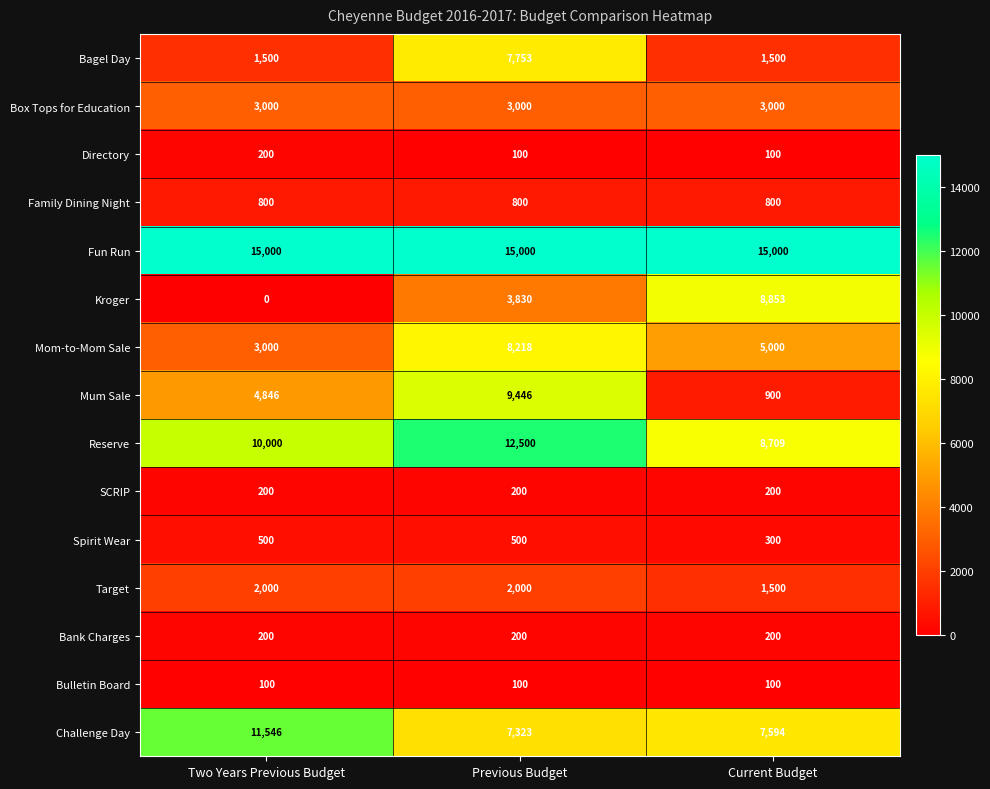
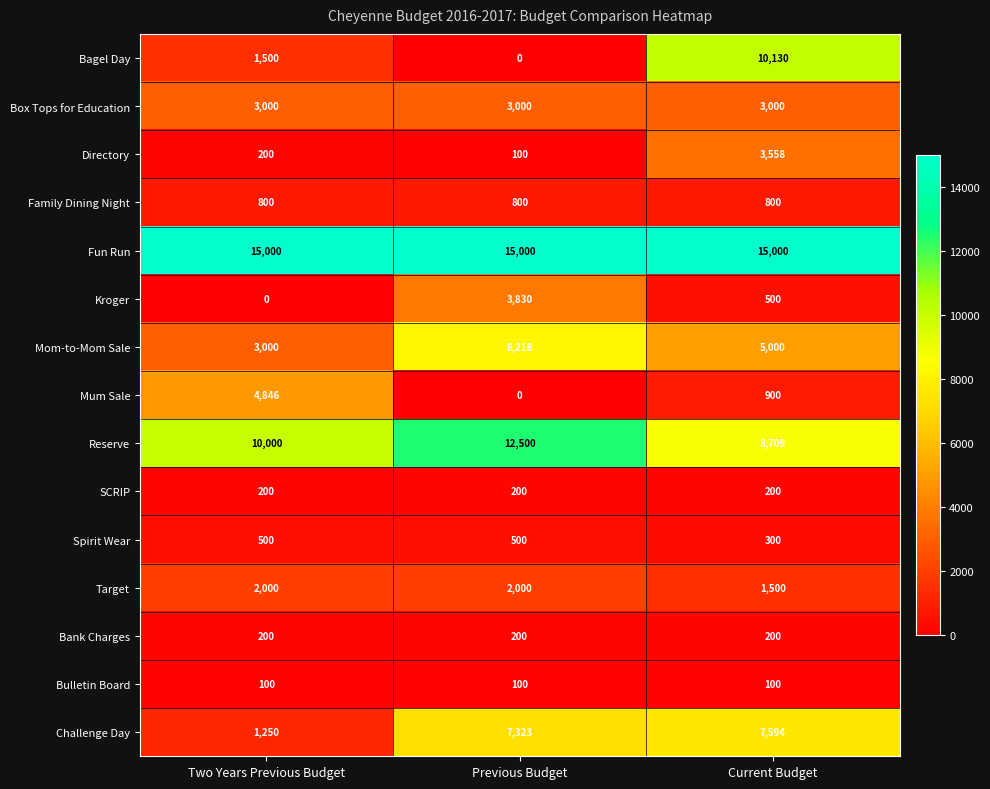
  {
    "Bagel Day": {
      "Two Years Previous Budget": "1,500",
-     "Previous Budget": "7,753",
-     "Current Budget": "1,500"
+     "Previous Budget": "0",
+     "Current Budget": "10,130"
    },
    "Box Tops for Education": {
      "Two Years Previous Budget": "3,000",
      "Previous Budget": "3,000",
      "Current Budget": "3,000"
    },
    "Directory": {
      "Two Years Previous Budget": "200",
      "Previous Budget": "100",
-     "Current Budget": "100"
+     "Current Budget": "3,558"
    },
    "Family Dining Night": {
      "Two Years Previous Budget": "800",
      "Previous Budget": "800",
      "Current Budget": "800"
    },
    "Fun Run": {
      "Two Years Previous Budget": "15,000",
      "Previous Budget": "15,000",
      "Current Budget": "15,000"
    },
    "Kroger": {
      "Two Years Previous Budget": "0",
      "Previous Budget": "3,830",
-     "Current Budget": "8,853"
+     "Current Budget": "500"
    },
    "Mom-to-Mom Sale": {
      "Two Years Previous Budget": "3,000",
      "Previous Budget": "8,218",
      "Current Budget": "5,000"
    },
    "Mum Sale": {
      "Two Years Previous Budget": "4,846",
-     "Previous Budget": "9,446",
+     "Previous Budget": "0",
      "Current Budget": "900"
    },
    "Reserve": {
      "Two Years Previous Budget": "10,000",
      "Previous Budget": "12,500",
      "Current Budget": "8,709"
    },
    "SCRIP": {
      "Two Years Previous Budget": "200",
      "Previous Budget": "200",
      "Current Budget": "200"
    },
    "Spirit Wear": {
      "Two Years Previous Budget": "500",
      "Previous Budget": "500",
      "Current Budget": "300"
    },
    "Target": {
      "Two Years Previous Budget": "2,000",
      "Previous Budget": "2,000",
      "Current Budget": "1,500"
    },
    "Bank Charges": {
      "Two Years Previous Budget": "200",
      "Previous Budget": "200",
      "Current Budget": "200"
    },
    "Bulletin Board": {
      "Two Years Previous Budget": "100",
      "Previous Budget": "100",
      "Current Budget": "100"
    },
    "Challenge Day": {
-     "Two Years Previous Budget": "11,546",
+     "Two Years Previous Budget": "1,250",
      "Previous Budget": "7,323",
      "Current Budget": "7,594"
    }
  }
